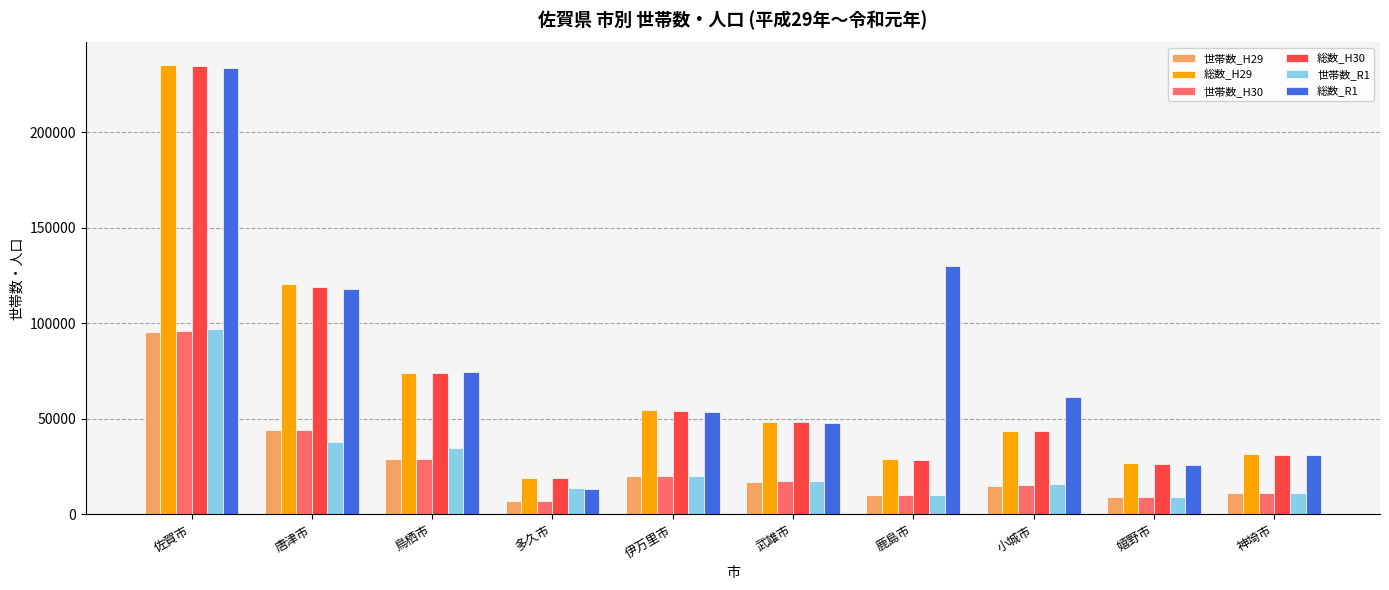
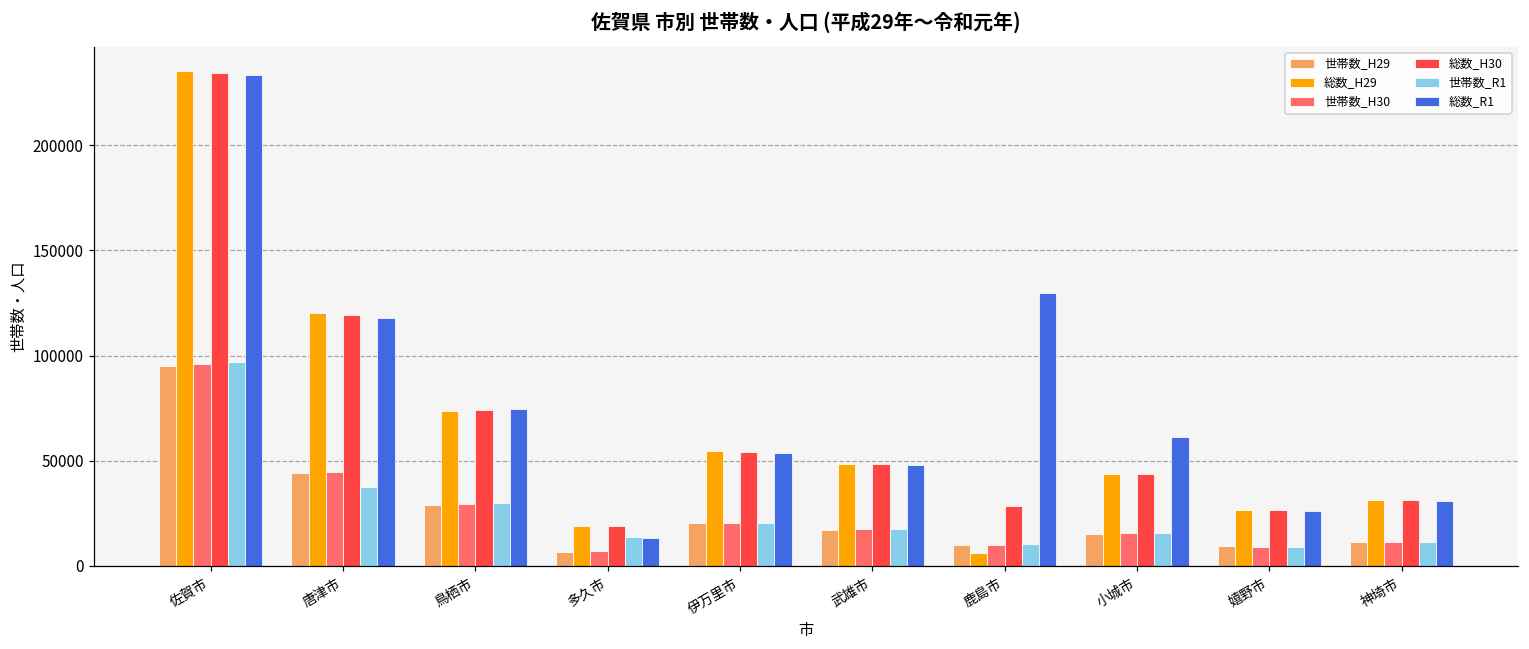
  {
    "総数_H29": {
      "佐賀市": 235000,
      "唐津市": 120000,
      "鳥栖市": 74000,
      "多久市": 19000,
      "伊万里市": 55000,
      "武雄市": 48000,
-     "鹿島市": 29000,
+     "鹿島市": 6000,
      "小城市": 44000,
      "嬉野市": 27000,
      "神埼市": 31000
    },
    "世帯数_R1": {
      "佐賀市": 97000,
      "唐津市": 38000,
-     "鳥栖市": 35000,
+     "鳥栖市": 30000,
      "多久市": 14000,
      "伊万里市": 20000,
      "武雄市": 18000,
      "鹿島市": 10000,
      "小城市": 16000,
      "嬉野市": 9000,
      "神埼市": 11000
    },
    "総数_R1": {
      "佐賀市": 234000,
      "唐津市": 118000,
      "鳥栖市": 74000,
      "多久市": 13000,
      "伊万里市": 53000,
      "武雄市": 48000,
      "鹿島市": 130000,
      "小城市": 61000,
      "嬉野市": 26000,
      "神埼市": 31000
    }
  }
